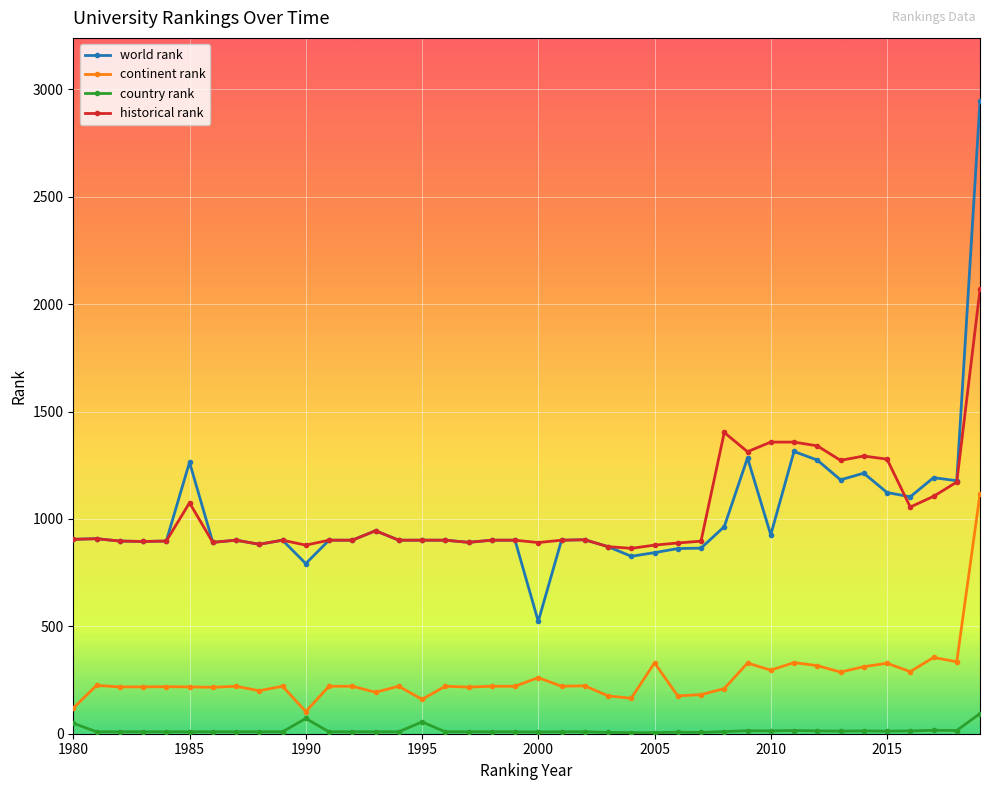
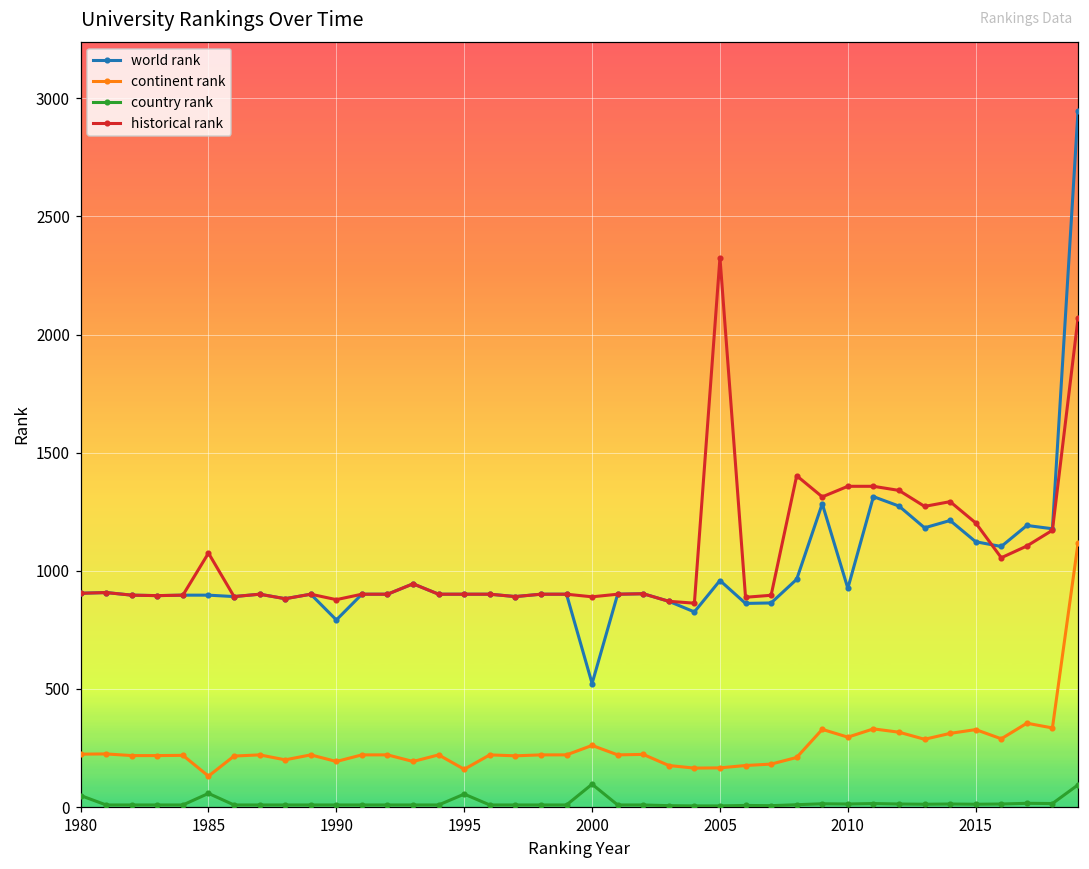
  {
    "world rank": {
-     "1985": 1260,
+     "1985": 900,
      "1990": 790,
      "2000": 520,
-     "2005": 840,
+     "2005": 960,
      "2010": 930,
      "2015": 1120
    },
    "continent rank": {
-     "1980": 120,
-     "1985": 220,
-     "1990": 100,
+     "1980": 220,
+     "1985": 130,
+     "1990": 190,
      "1995": 160,
      "2000": 260,
-     "2005": 330,
+     "2005": 170,
      "2010": 300,
      "2015": 330
    },
    "country rank": {
      "1980": 50,
-     "1985": 10,
-     "1990": 70,
+     "1985": 60,
+     "1990": 10,
      "1995": 60,
-     "2000": 10,
+     "2000": 100,
      "2005": 10,
      "2010": 10,
      "2015": 10
    },
    "historical rank": {
      "1985": 1080,
      "1990": 880,
      "2000": 890,
-     "2005": 880,
+     "2005": 2330,
      "2010": 1360,
-     "2015": 1280
+     "2015": 1200
    }
  }
